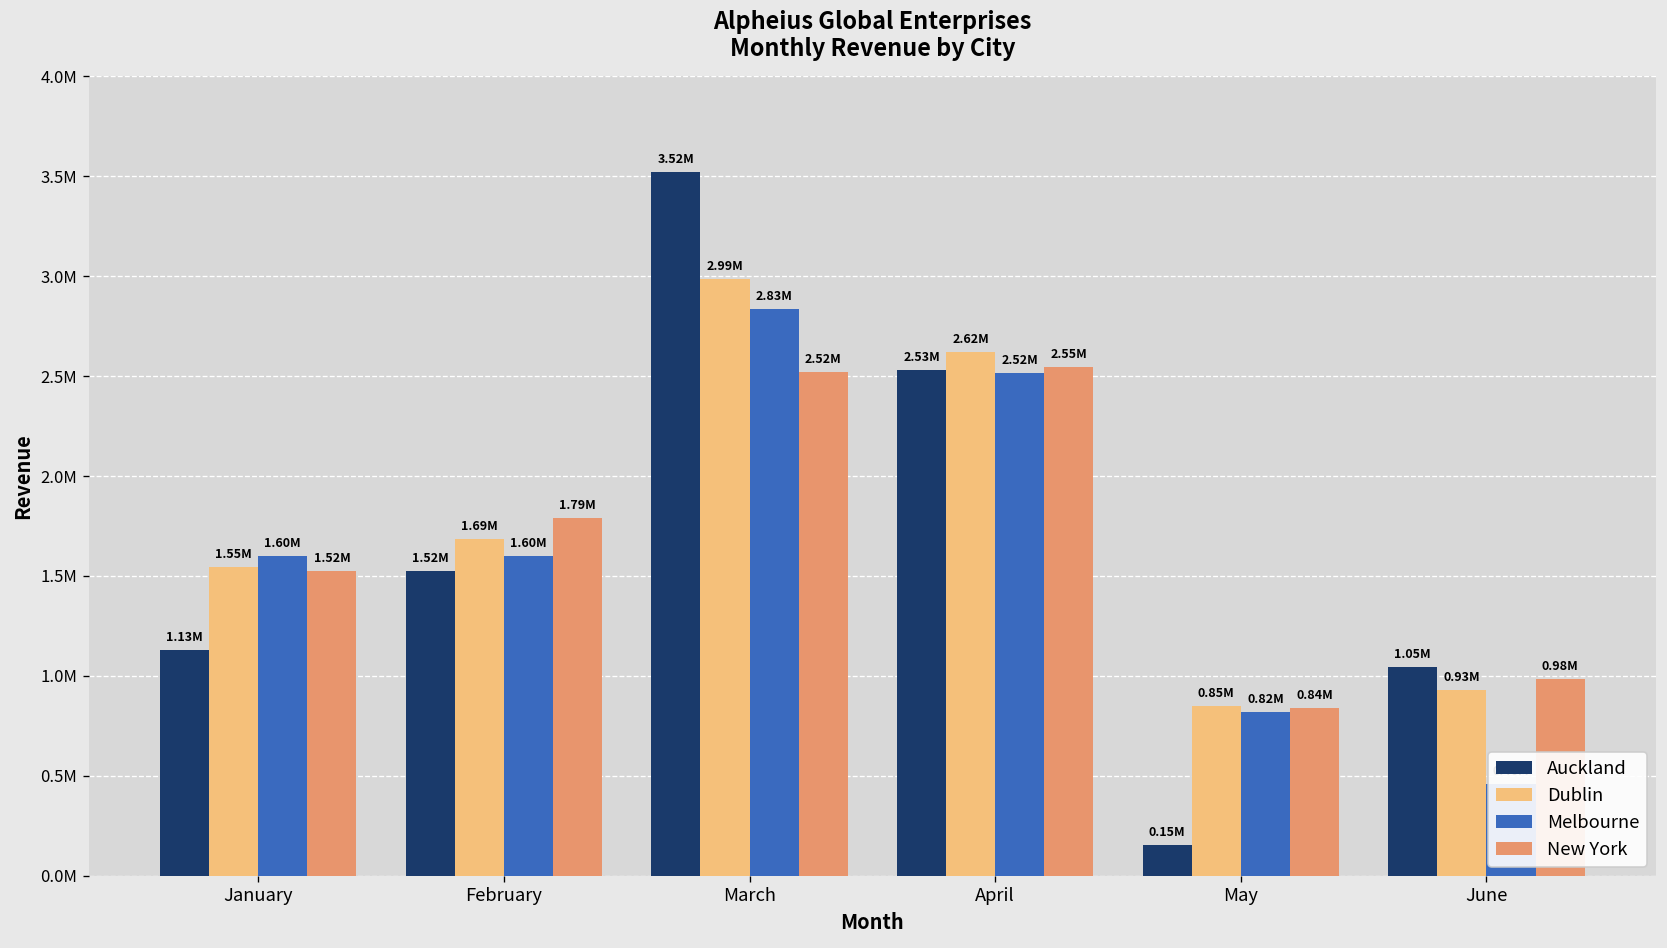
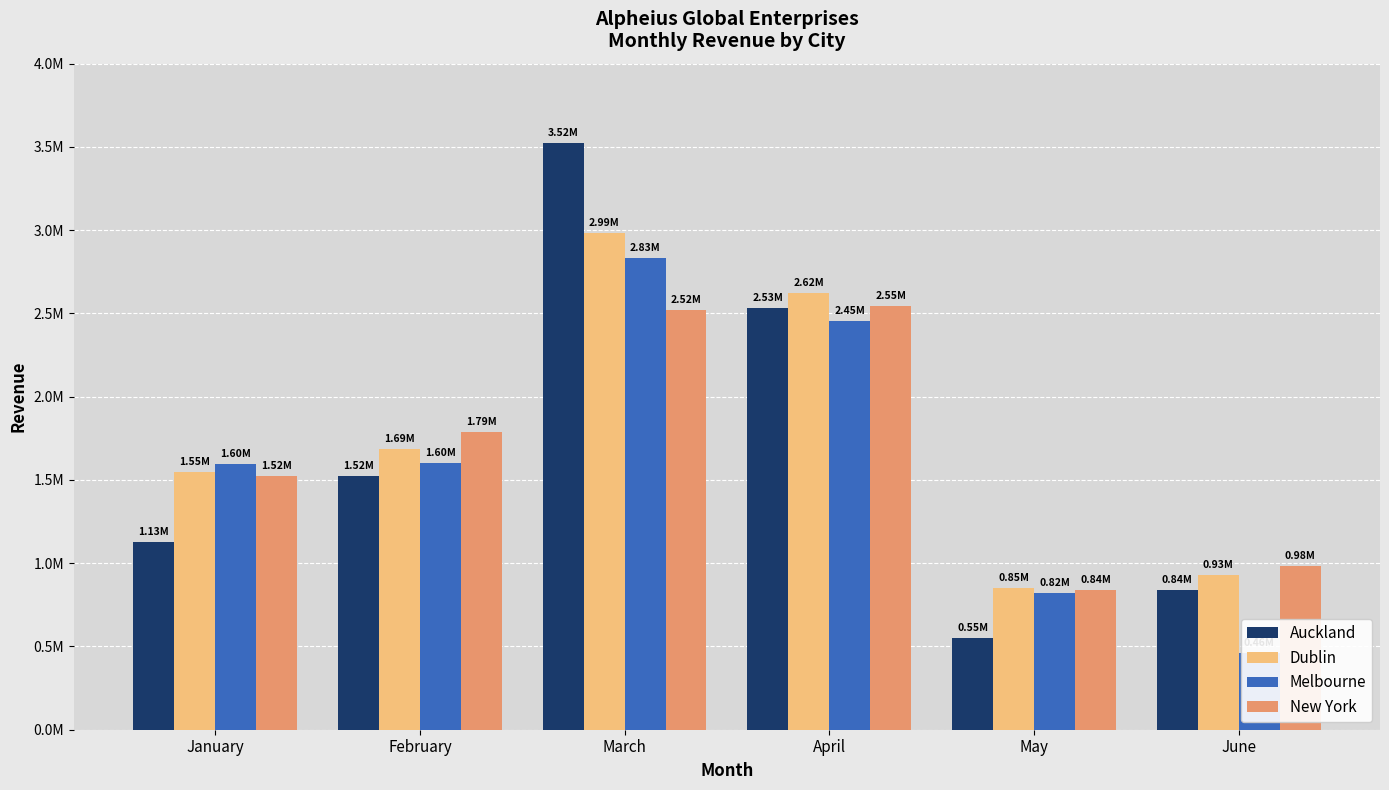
  {
    "Auckland": {
      "January": "1.13M",
      "February": "1.52M",
      "March": "3.52M",
      "April": "2.53M",
-     "May": "0.15M",
-     "June": "1.05M"
+     "May": "0.55M",
+     "June": "0.84M"
    },
    "Melbourne": {
      "January": "1.60M",
      "February": "1.60M",
      "March": "2.83M",
-     "April": "2.52M",
+     "April": "2.45M",
      "May": "0.82M"
    }
  }
